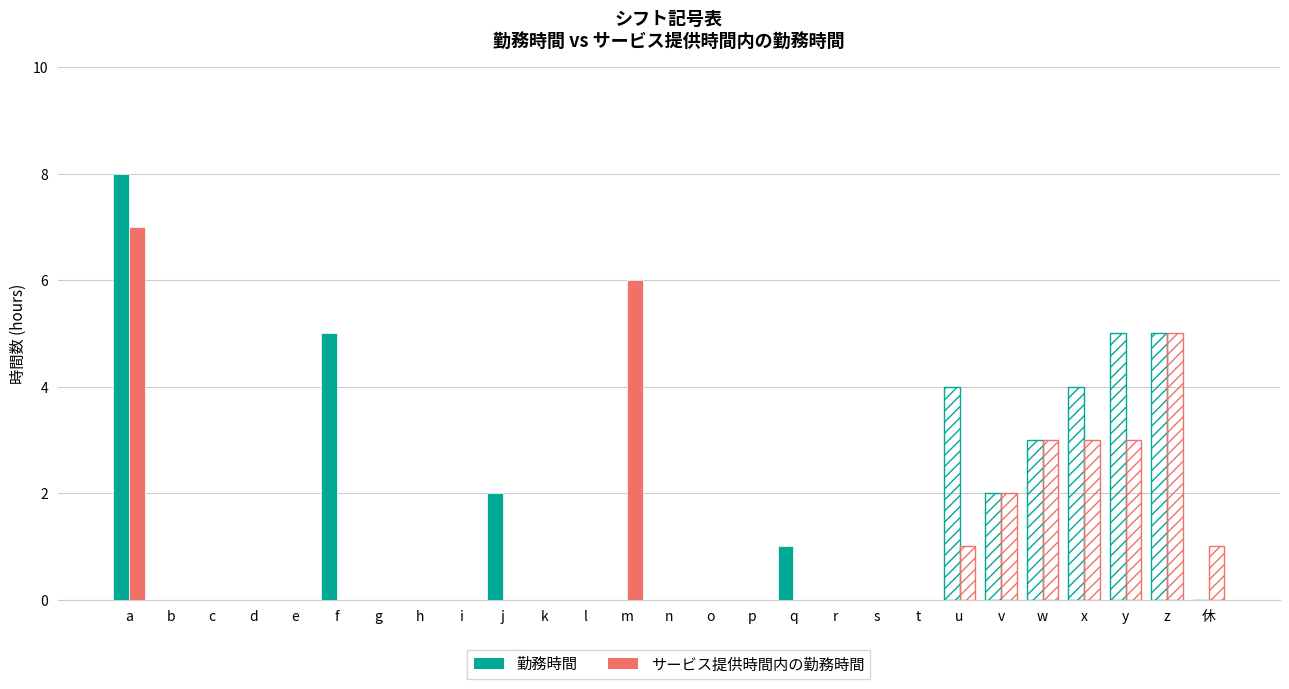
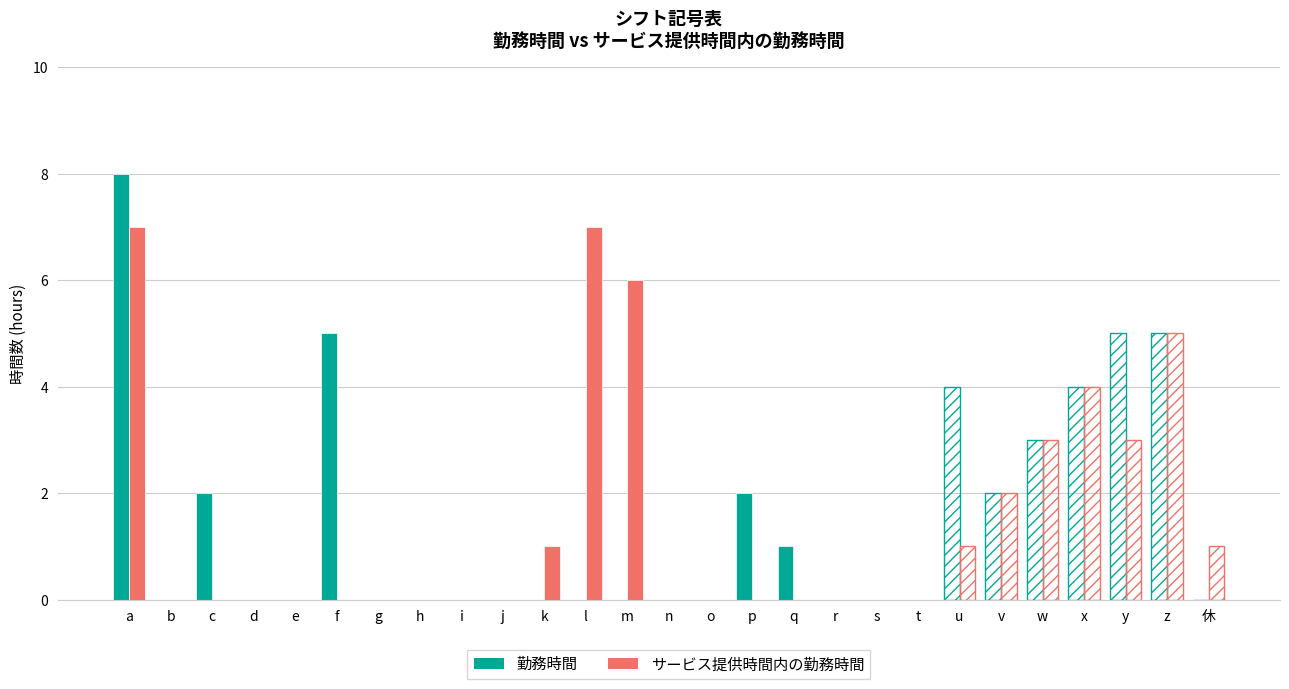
  {
    "勤務時間": {
      "a": 8,
      "b": 0,
-     "c": 0,
+     "c": 2,
      "d": 0,
      "e": 0,
      "f": 5,
      "g": 0,
      "h": 0,
      "i": 0,
-     "j": 2,
+     "j": 0,
      "k": 0,
      "l": 0,
      "m": 0,
      "n": 0,
      "o": 0,
-     "p": 0,
+     "p": 2,
      "q": 1,
      "r": 0,
      "s": 0,
      "t": 0,
      "u": 4,
      "v": 2,
      "w": 3,
      "x": 4,
      "y": 5,
      "z": 5,
      "休": 0
    },
    "サービス提供時間内の勤務時間": {
      "a": 7,
      "b": 0,
      "c": 0,
      "d": 0,
      "e": 0,
      "f": 0,
      "g": 0,
      "h": 0,
      "i": 0,
      "j": 0,
-     "k": 0,
-     "l": 0,
+     "k": 1,
+     "l": 7,
      "m": 6,
      "n": 0,
      "o": 0,
      "p": 0,
      "q": 0,
      "r": 0,
      "s": 0,
      "t": 0,
      "u": 1,
      "v": 2,
      "w": 3,
-     "x": 3,
+     "x": 4,
      "y": 3,
      "z": 5,
      "休": 1
    }
  }
